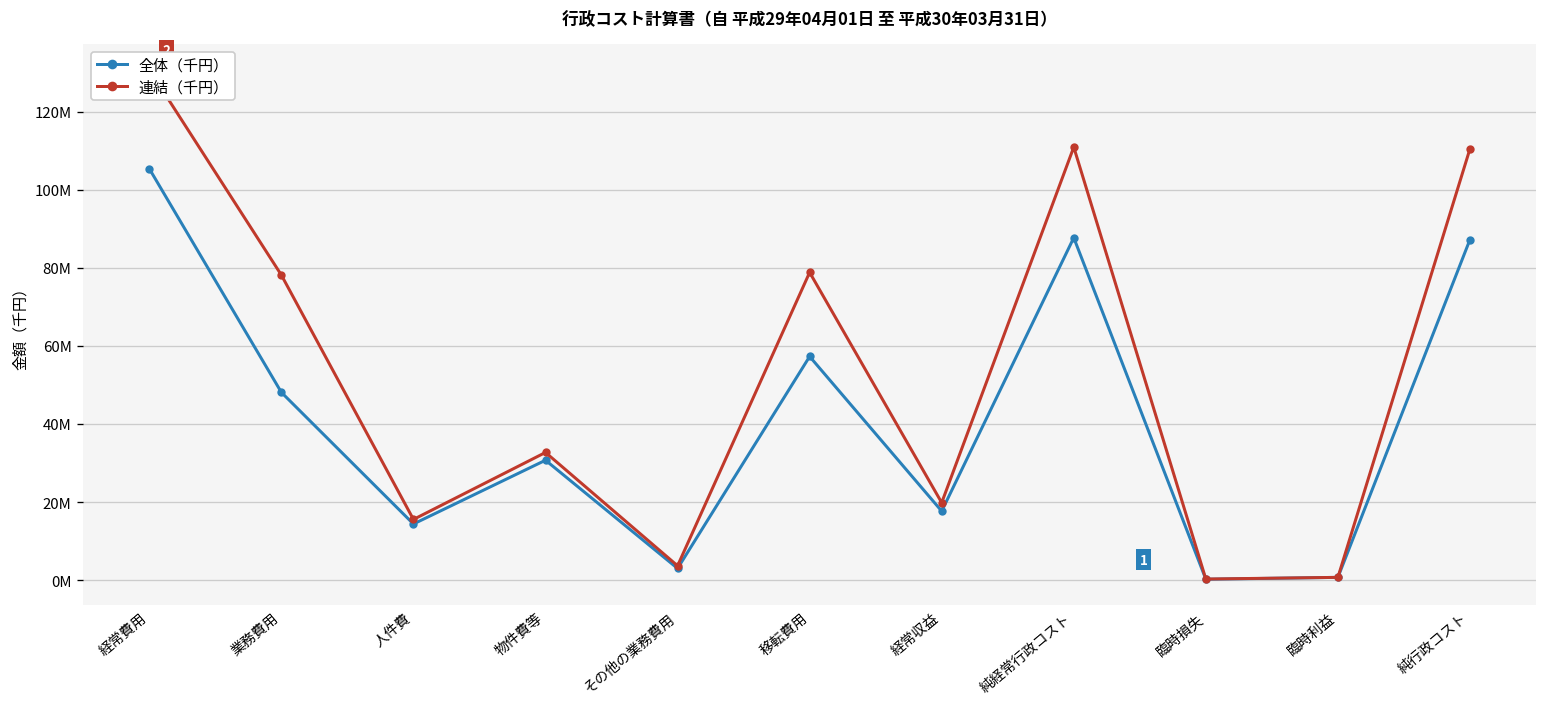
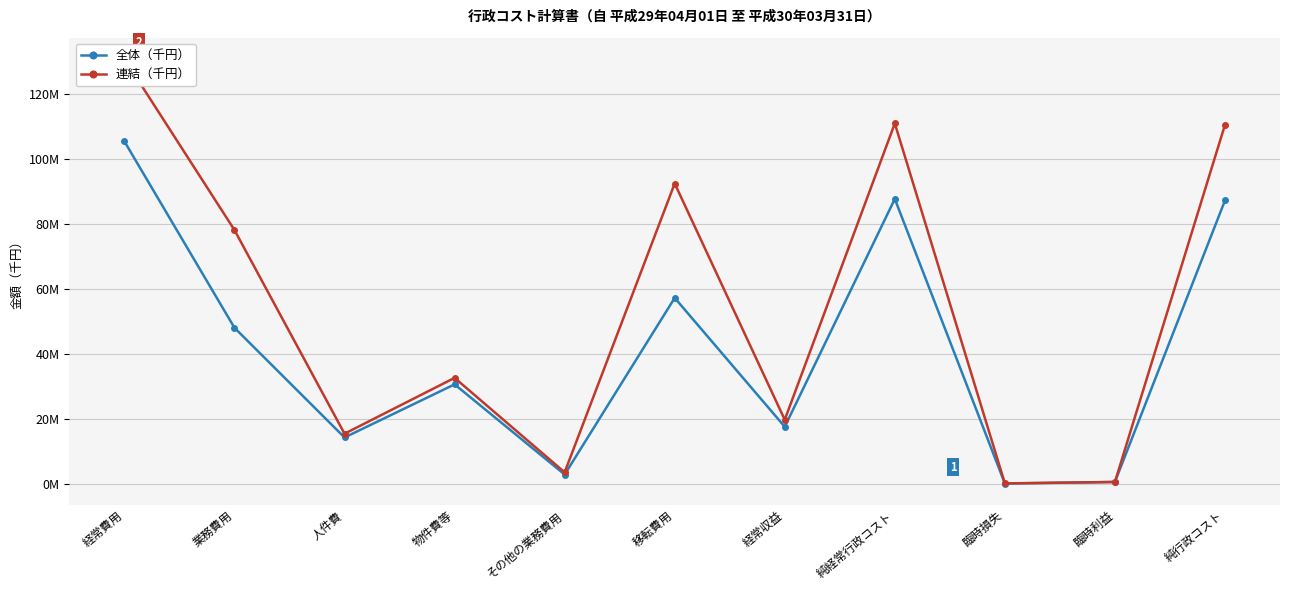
  {
    "全体（千円）": {
      "経常費用": 105000000,
      "業務費用": 48000000,
      "人件費": 14000000,
      "物件費等": 31000000,
      "移転費用": 57000000,
      "経常収益": 18000000,
      "純経常行政コスト": 88000000,
      "純行政コスト": 87000000
    },
    "連結（千円）": {
      "業務費用": 78000000,
      "人件費": 16000000,
      "物件費等": 33000000,
-     "移転費用": 79000000,
+     "移転費用": 92000000,
      "経常収益": 20000000,
      "純経常行政コスト": 111000000,
      "純行政コスト": 110000000
    }
  }
